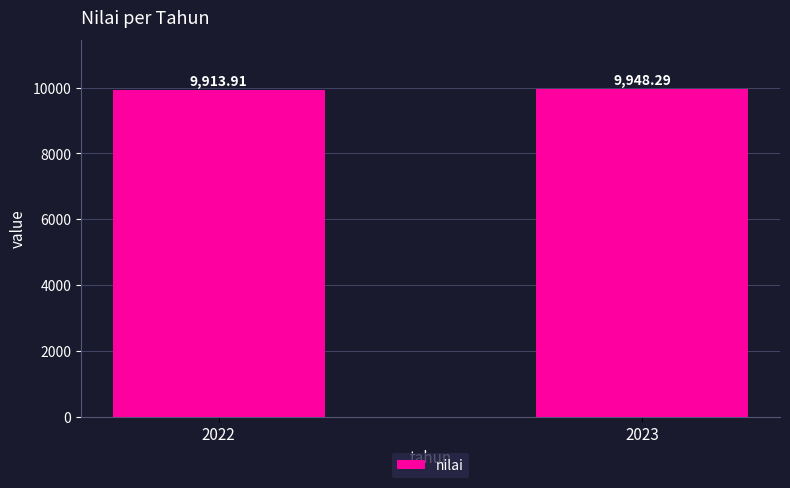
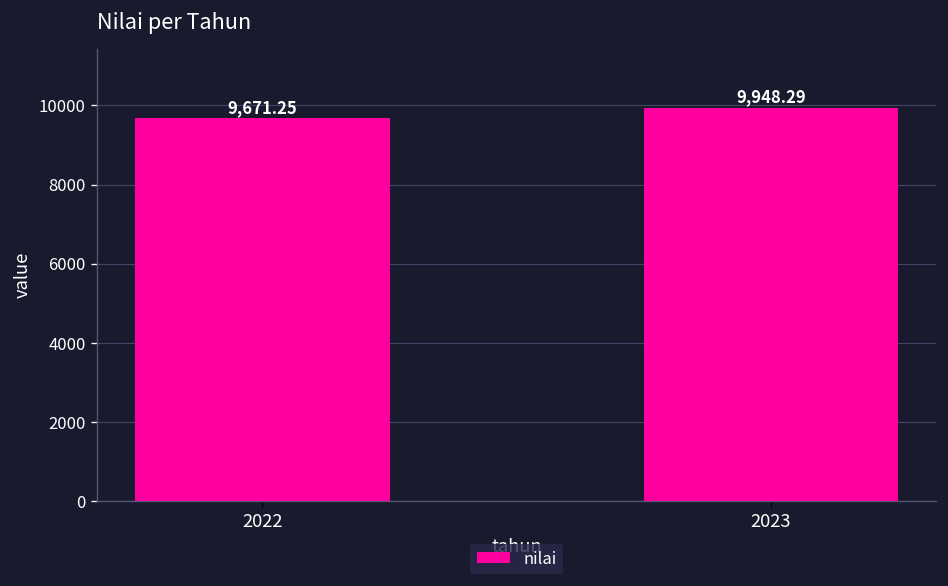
  {
-   "2022": "9,913.91",
+   "2022": "9,671.25",
    "2023": "9,948.29"
  }
